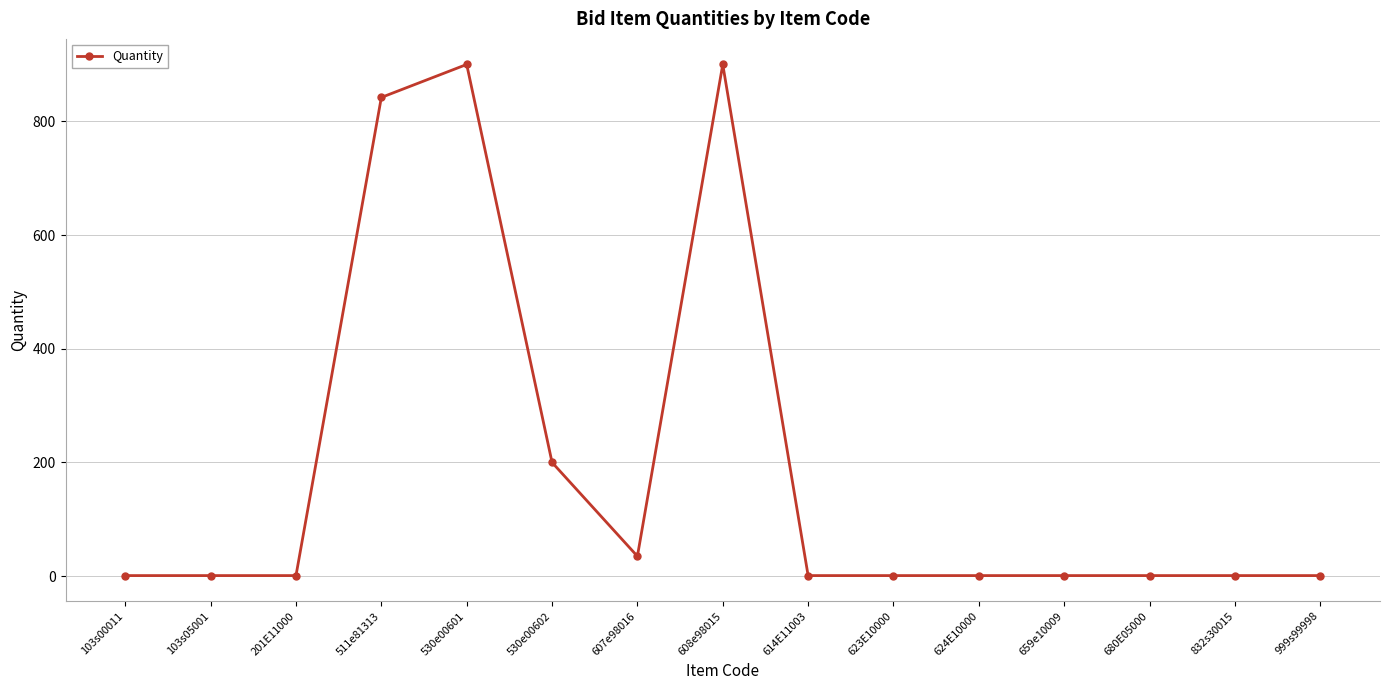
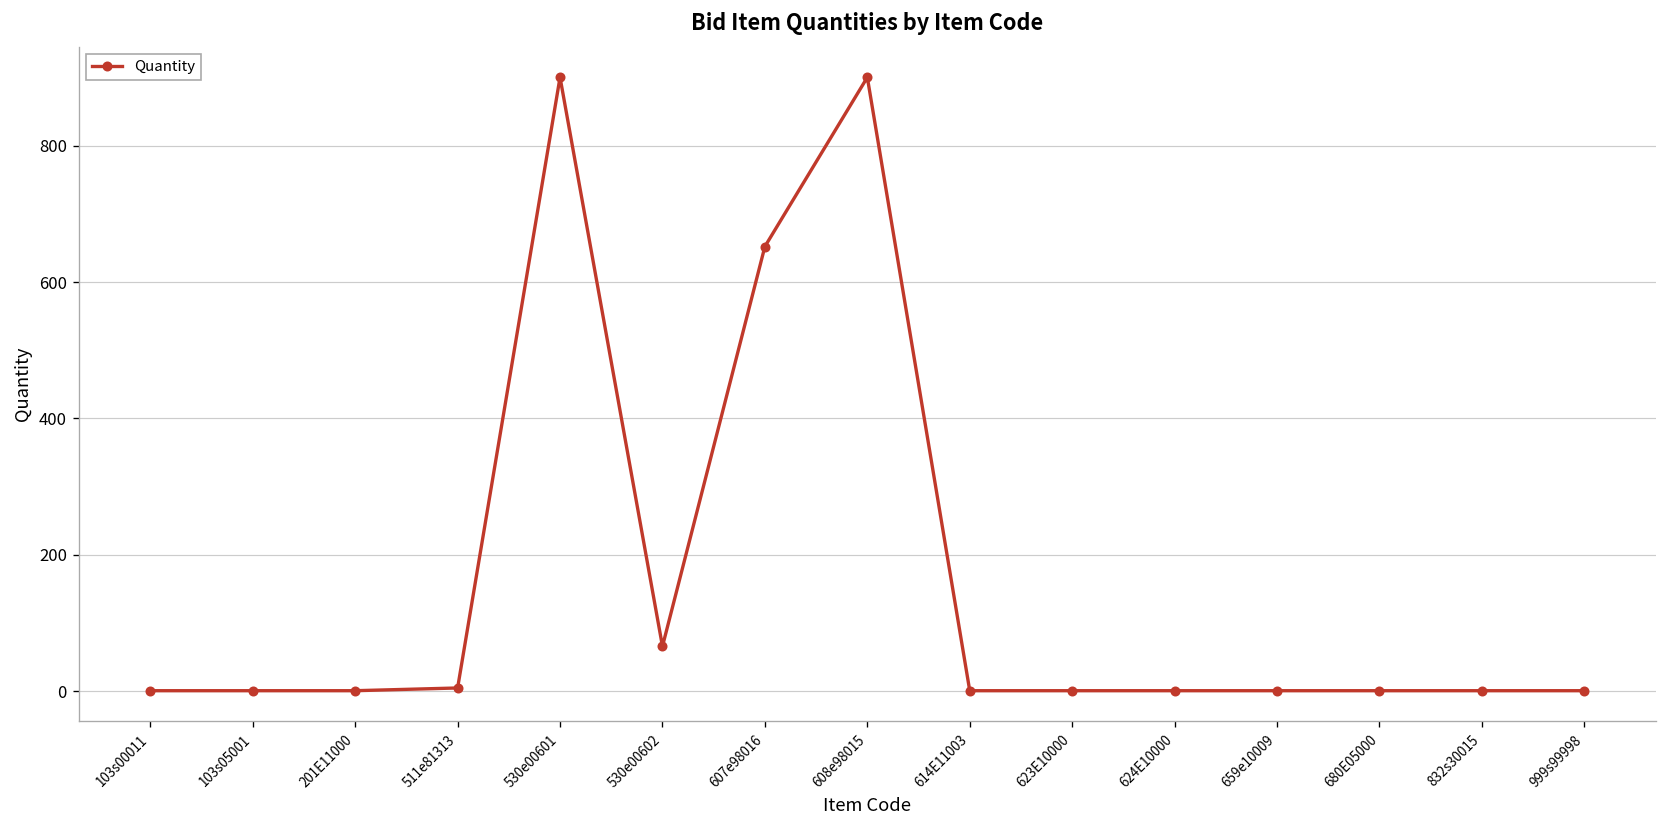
  {
    "103s00011": 0,
    "103s05001": 0,
    "201E11000": 0,
-   "511e81313": 840,
+   "511e81313": 10,
    "530e00601": 900,
-   "530e00602": 200,
-   "607e98016": 40,
+   "530e00602": 70,
+   "607e98016": 650,
    "608e98015": 900,
    "614E11003": 0,
    "623E10000": 0,
    "624E10000": 0,
    "659e10009": 0,
    "680E05000": 0,
    "832s30015": 0,
    "999s99998": 0
  }
